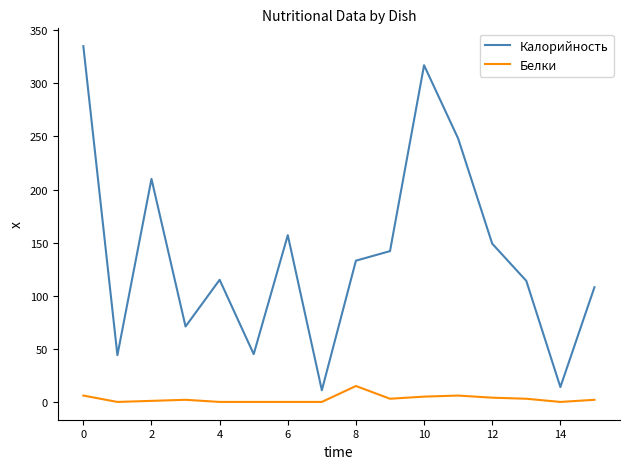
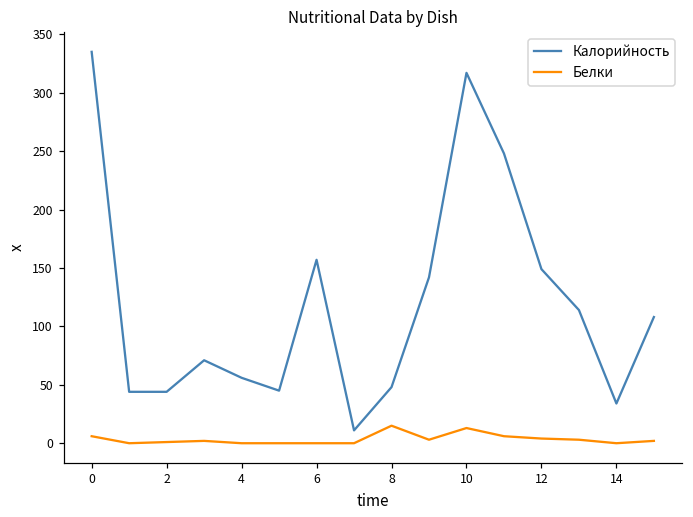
  {
    "Калорийность": {
      "0": 335,
-     "2": 210,
-     "4": 115,
+     "2": 44,
+     "4": 56,
      "6": 157,
-     "8": 133,
+     "8": 48,
      "10": 317,
      "12": 149,
-     "14": 14
+     "14": 34
    },
    "Белки": {
      "0": 6,
      "2": 1,
      "4": 0,
      "6": 0,
      "8": 15,
-     "10": 5,
+     "10": 13,
      "12": 4,
      "14": 0
    }
  }
